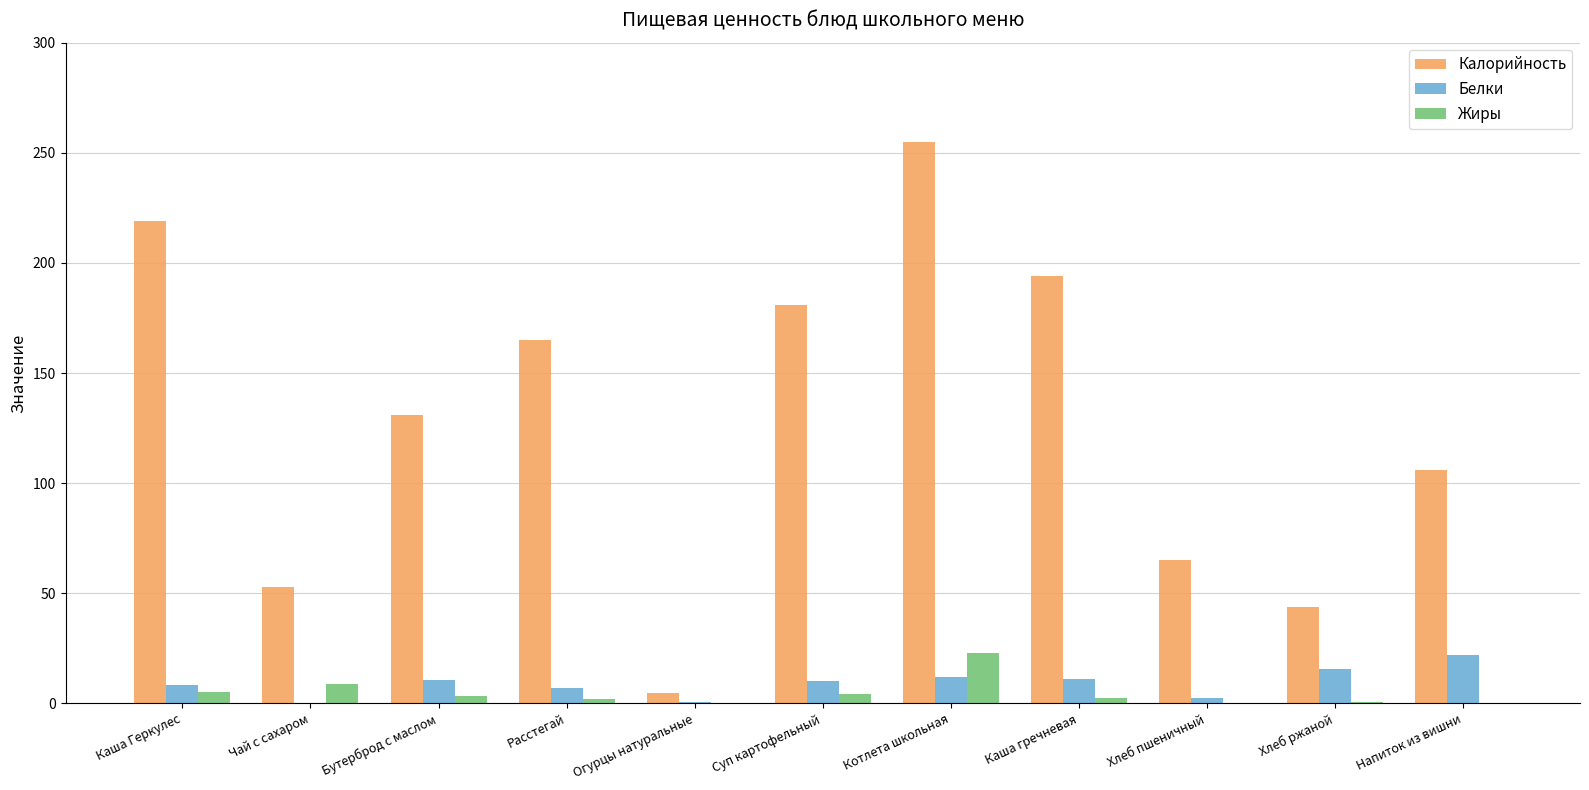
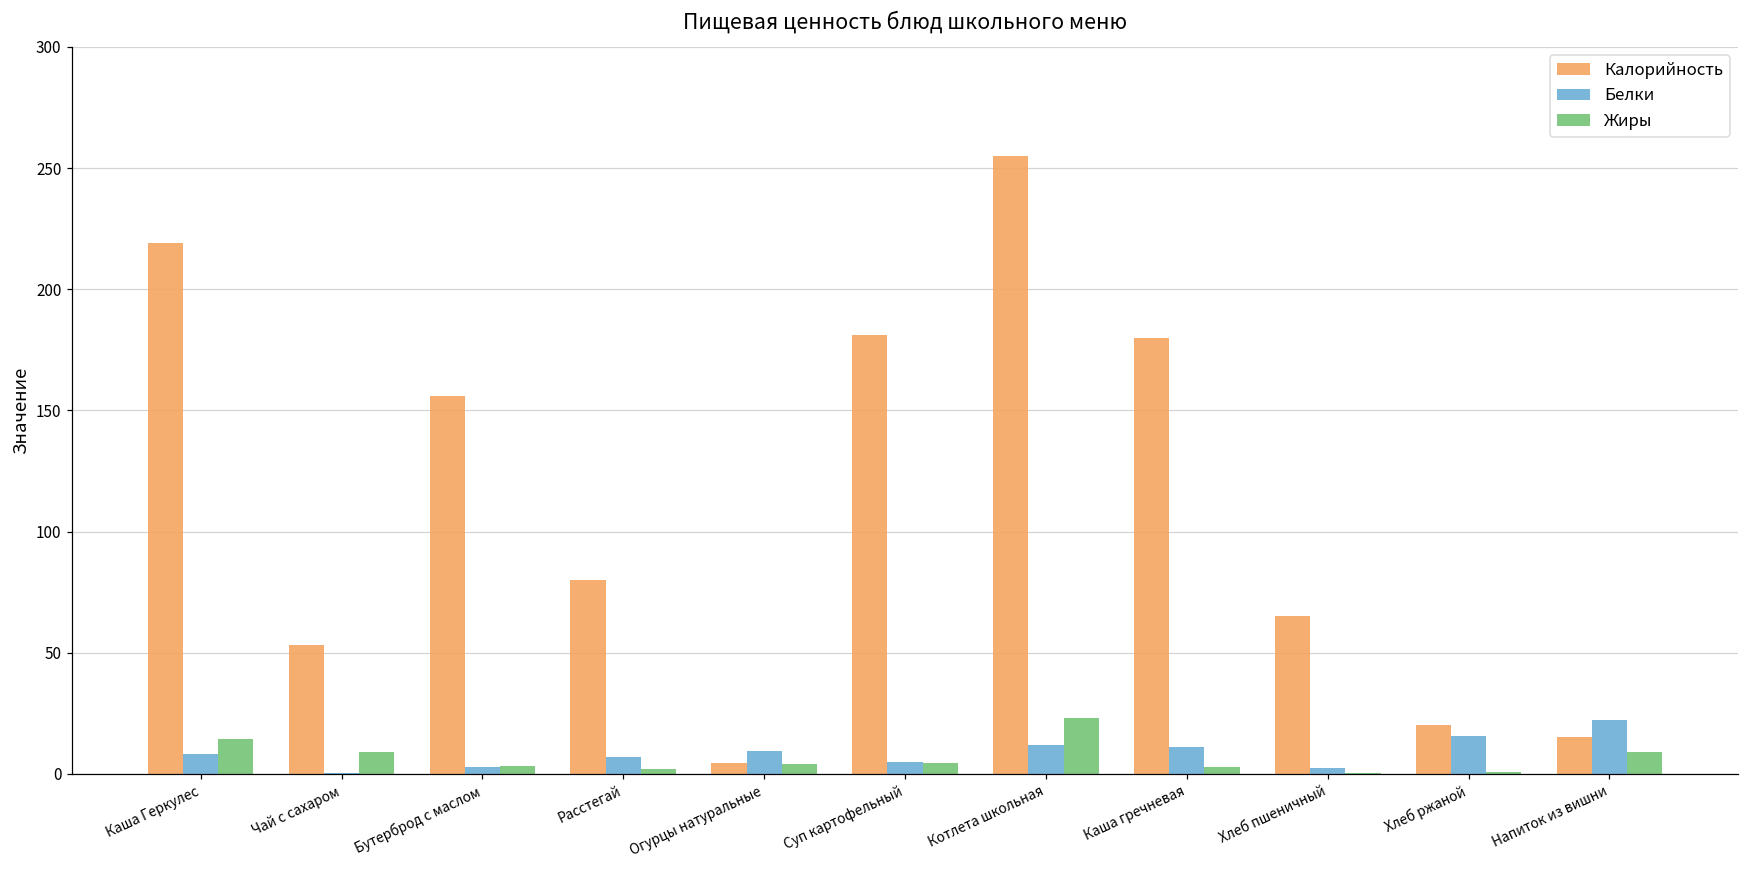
  {
    "Калорийность": {
      "Каша Геркулес": 219,
      "Чай с сахаром": 53,
-     "Бутерброд с маслом": 131,
-     "Расстегай": 165,
+     "Бутерброд с маслом": 156,
+     "Расстегай": 80,
      "Огурцы натуральные": 5,
      "Суп картофельный": 181,
      "Котлета школьная": 255,
-     "Каша гречневая": 194,
+     "Каша гречневая": 180,
      "Хлеб пшеничный": 65,
-     "Хлеб ржаной": 44,
-     "Напиток из вишни": 106
+     "Хлеб ржаной": 20,
+     "Напиток из вишни": 15
    },
    "Белки": {
      "Каша Геркулес": 8,
-     "Бутерброд с маслом": 11,
+     "Бутерброд с маслом": 3,
      "Расстегай": 7,
-     "Огурцы натуральные": 0,
-     "Суп картофельный": 10,
+     "Огурцы натуральные": 9,
+     "Суп картофельный": 5,
      "Котлета школьная": 12,
      "Каша гречневая": 11,
      "Хлеб пшеничный": 2,
      "Хлеб ржаной": 15,
      "Напиток из вишни": 22
    },
    "Жиры": {
-     "Каша Геркулес": 5,
+     "Каша Геркулес": 14,
      "Чай с сахаром": 9,
      "Бутерброд с маслом": 3,
      "Расстегай": 2,
-     "Огурцы натуральные": 0,
+     "Огурцы натуральные": 4,
      "Суп картофельный": 4,
      "Котлета школьная": 23,
      "Каша гречневая": 3,
-     "Напиток из вишни": 0
+     "Напиток из вишни": 9
    }
  }
